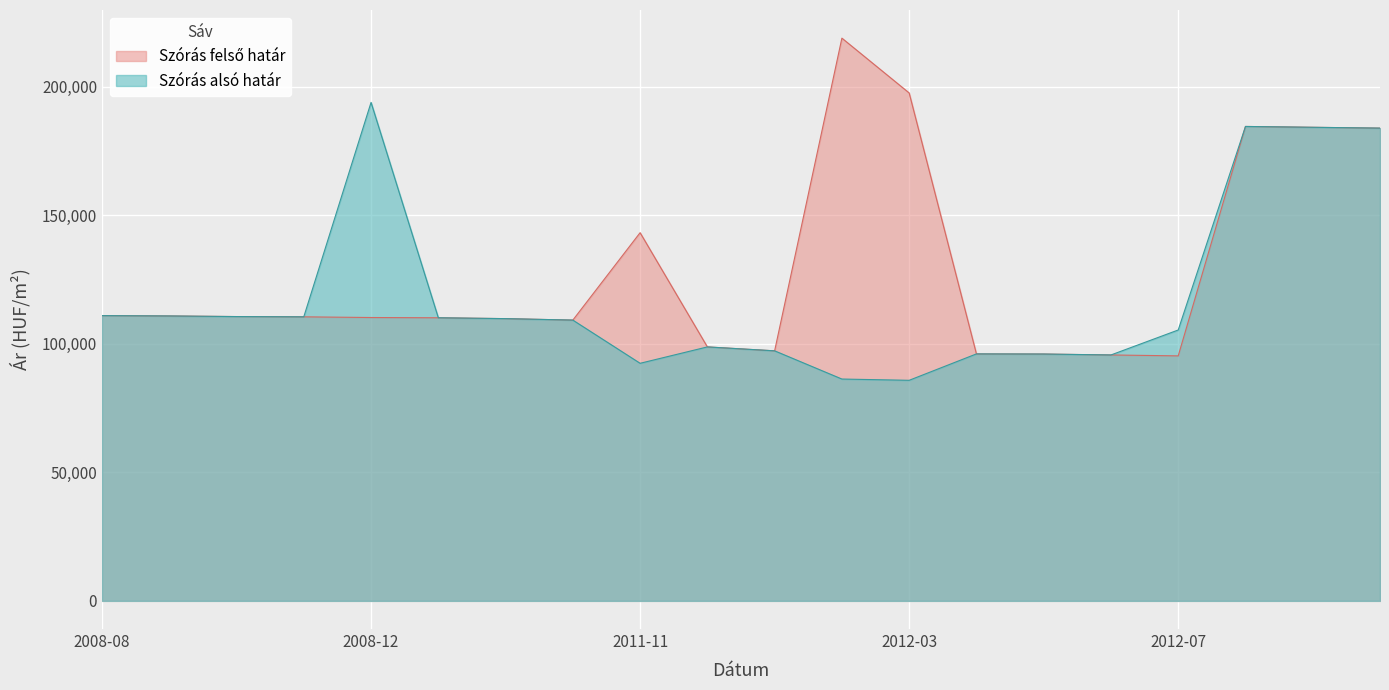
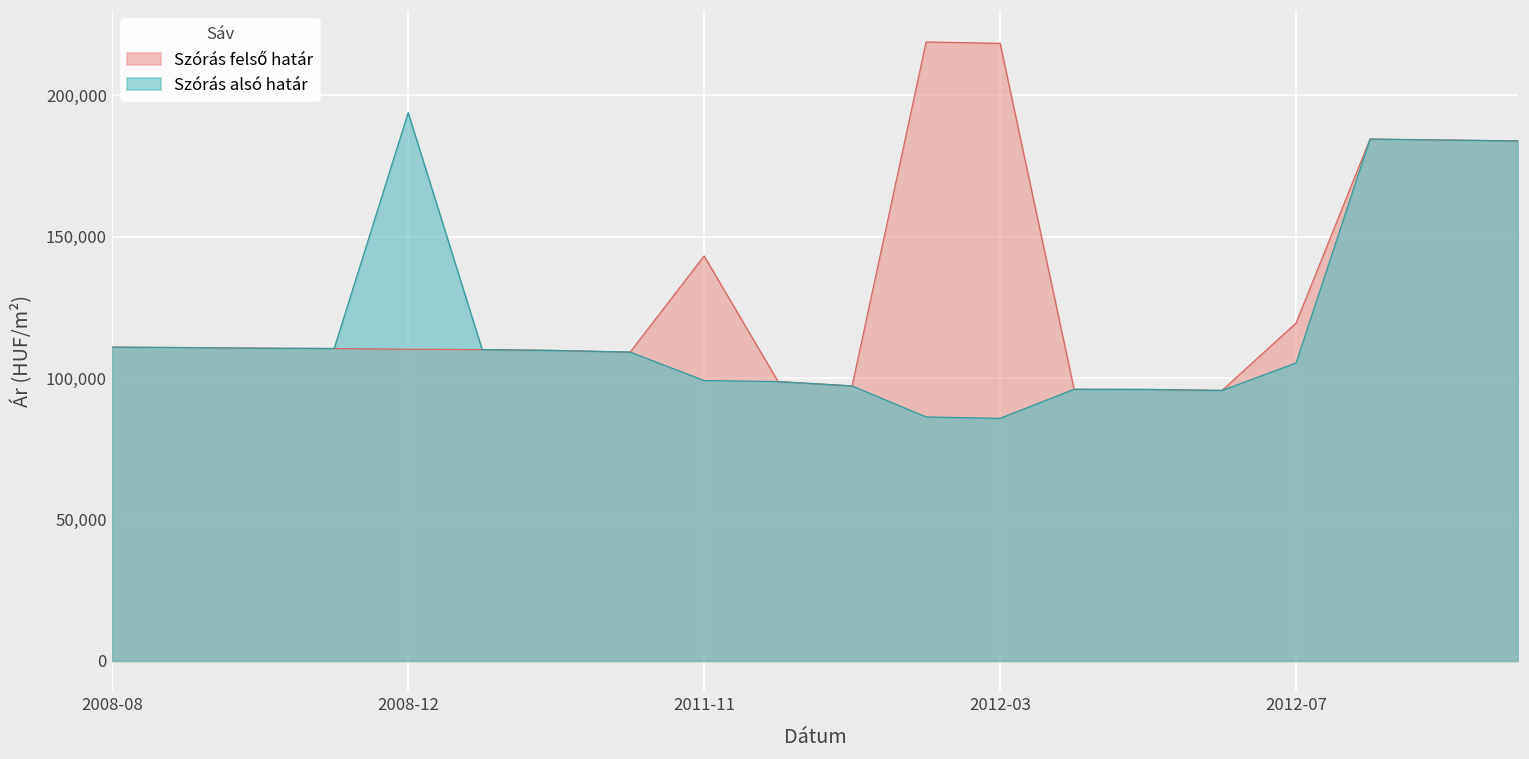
  {
    "Szórás felső határ": {
      "2008-12": "110,000",
      "2011-11": "143,000",
-     "2012-03": "198,000",
-     "2012-07": "95,000"
+     "2012-03": "218,000",
+     "2012-07": "119,000"
    },
    "Szórás alsó határ": {
      "2008-12": "194,000",
-     "2011-11": "92,000",
+     "2011-11": "99,000",
      "2012-03": "86,000",
      "2012-07": "105,000"
    }
  }
